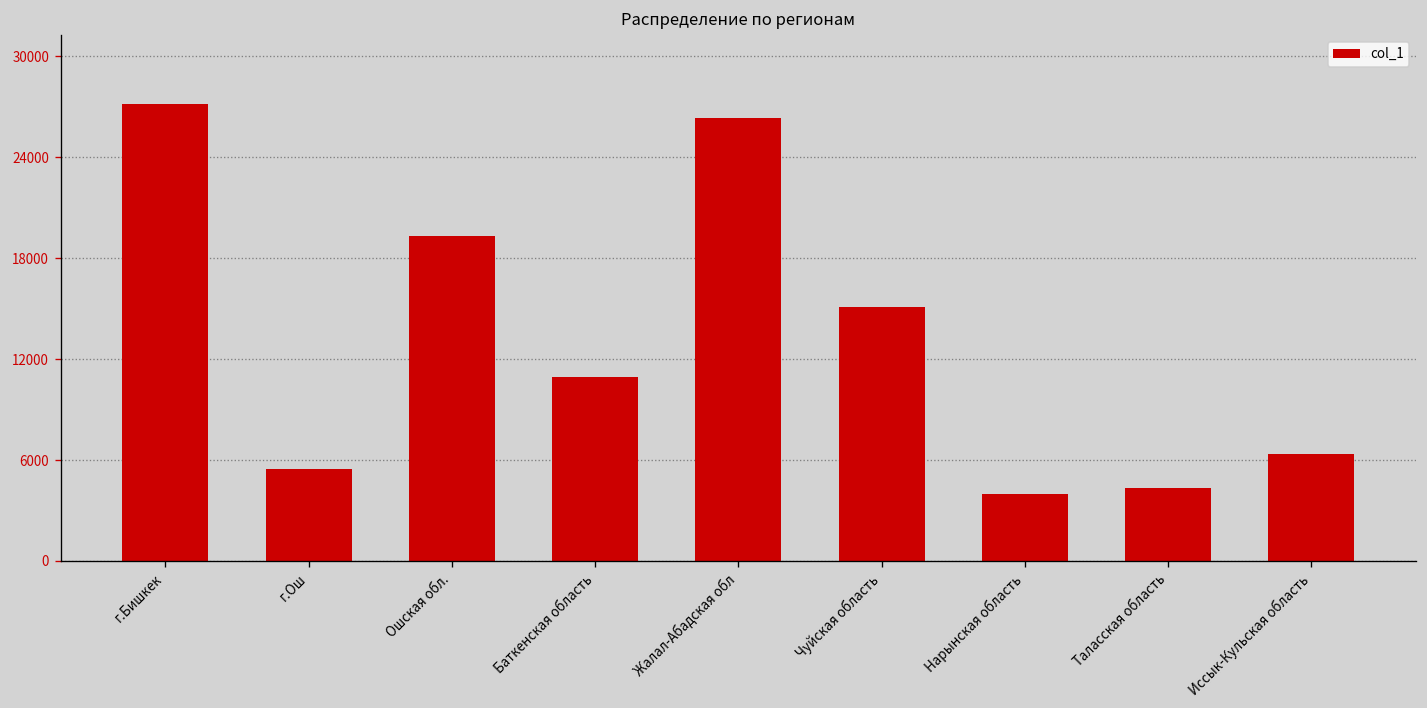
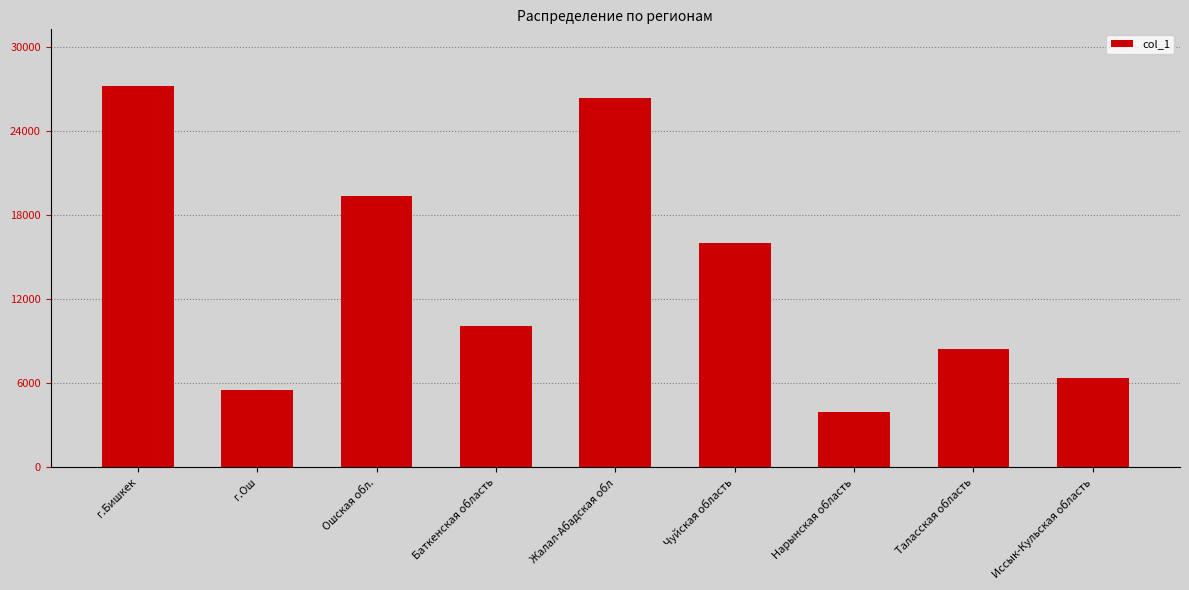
  {
    "г.Бишкек": 27200,
    "г.Ош": 5500,
    "Ошская обл.": 19300,
-   "Баткенская область": 10900,
+   "Баткенская область": 10100,
    "Жалал-Абадская обл": 26400,
-   "Чуйская область": 15100,
+   "Чуйская область": 16000,
    "Нарынская область": 4000,
-   "Таласская область": 4300,
+   "Таласская область": 8400,
    "Иссык-Кульская область": 6400
  }
